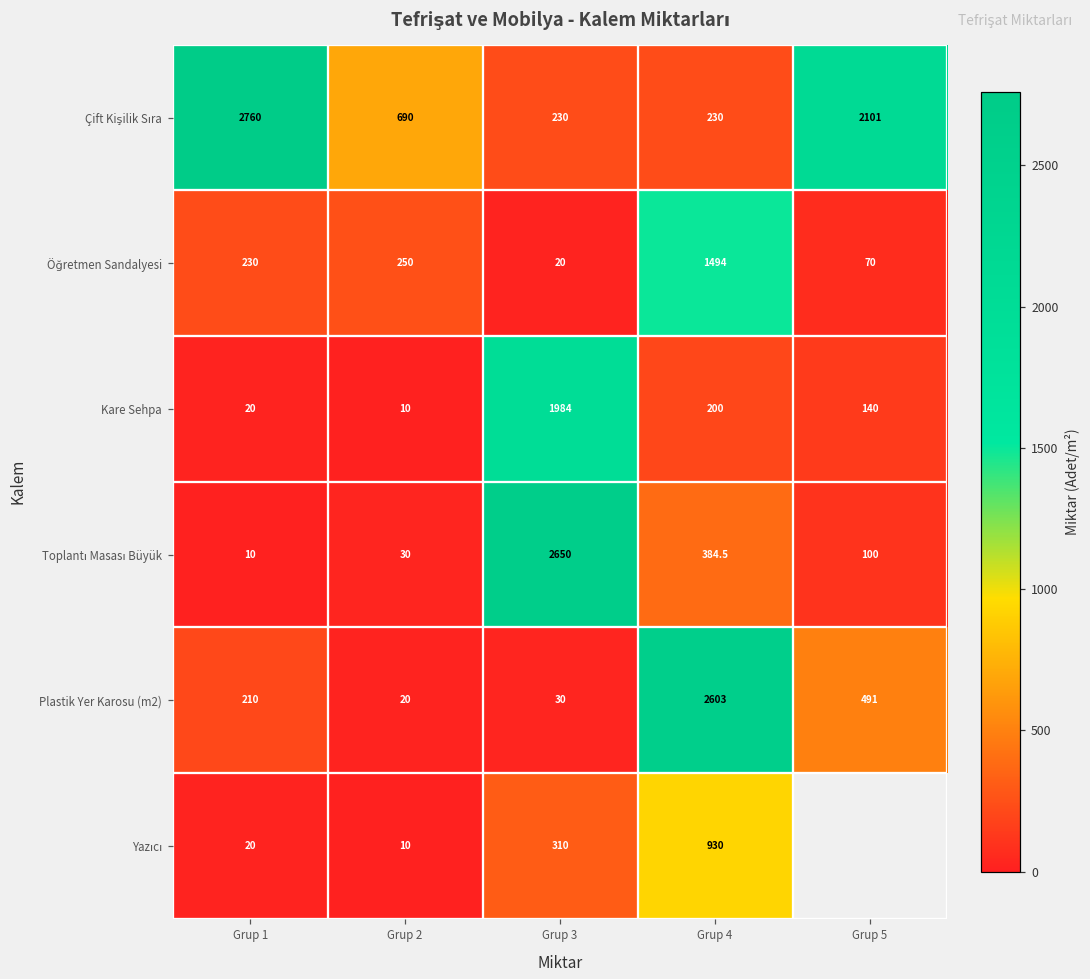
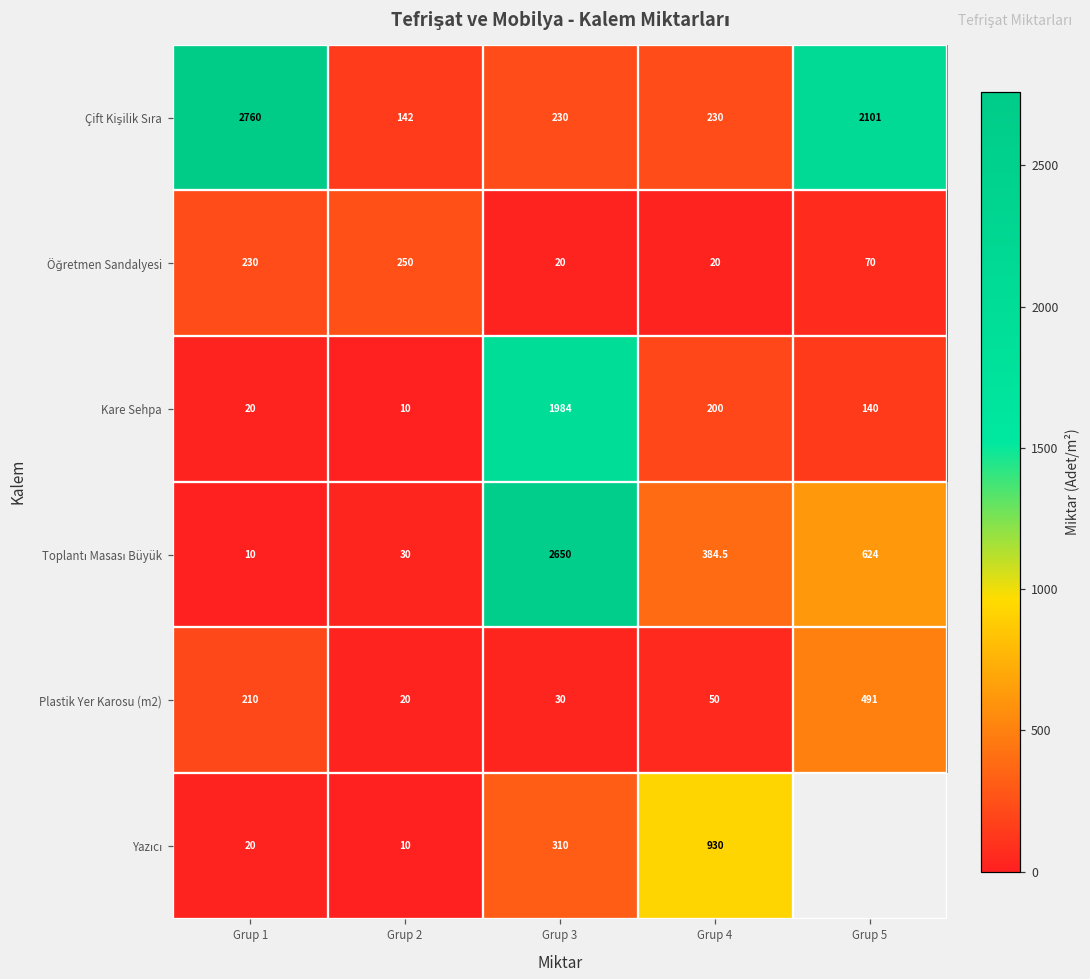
  {
    "Çift Kişilik Sıra": {
      "Grup 1": 2760,
-     "Grup 2": 690,
+     "Grup 2": 142,
      "Grup 3": 230,
      "Grup 4": 230,
      "Grup 5": 2101
    },
    "Öğretmen Sandalyesi": {
      "Grup 1": 230,
      "Grup 2": 250,
      "Grup 3": 20,
-     "Grup 4": 1494,
+     "Grup 4": 20,
      "Grup 5": 70
    },
    "Kare Sehpa": {
      "Grup 1": 20,
      "Grup 2": 10,
      "Grup 3": 1984,
      "Grup 4": 200,
      "Grup 5": 140
    },
    "Toplantı Masası Büyük": {
      "Grup 1": 10,
      "Grup 2": 30,
      "Grup 3": 2650,
      "Grup 4": 384.5,
-     "Grup 5": 100
+     "Grup 5": 624
    },
    "Plastik Yer Karosu (m2)": {
      "Grup 1": 210,
      "Grup 2": 20,
      "Grup 3": 30,
-     "Grup 4": 2603,
+     "Grup 4": 50,
      "Grup 5": 491
    },
    "Yazıcı": {
      "Grup 1": 20,
      "Grup 2": 10,
      "Grup 3": 310,
      "Grup 4": 930
    }
  }
